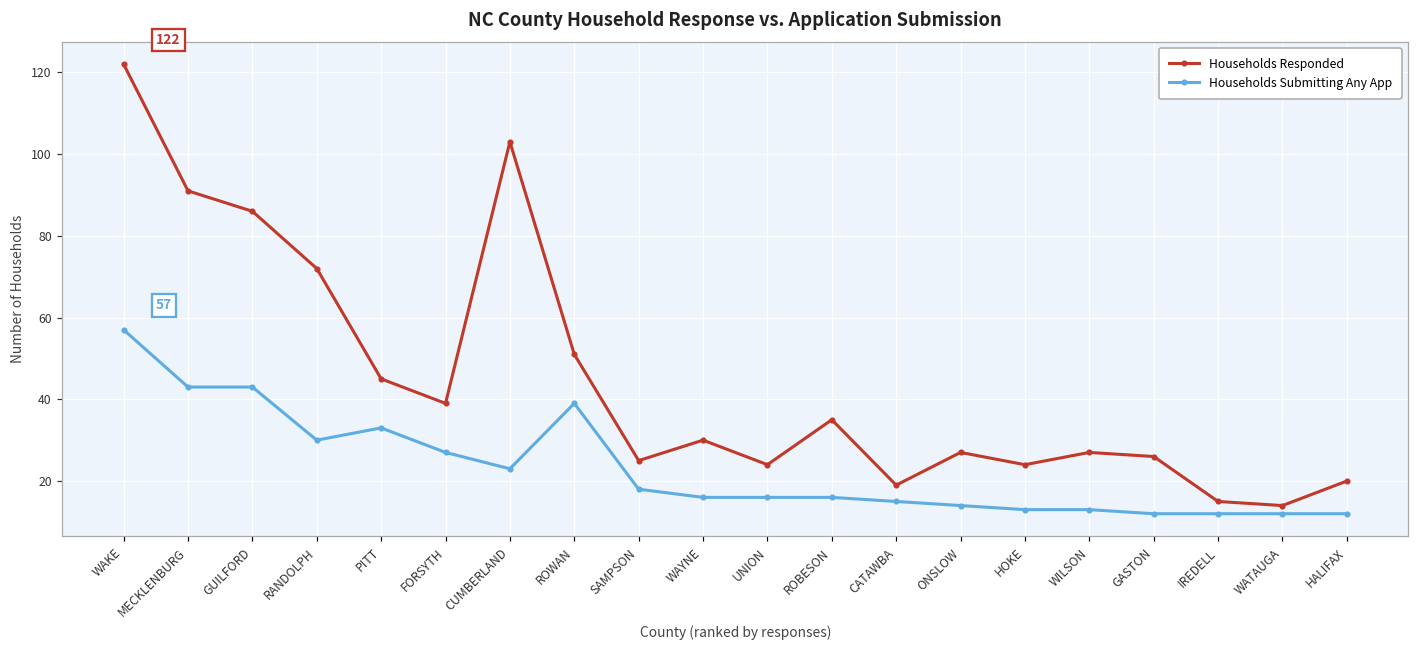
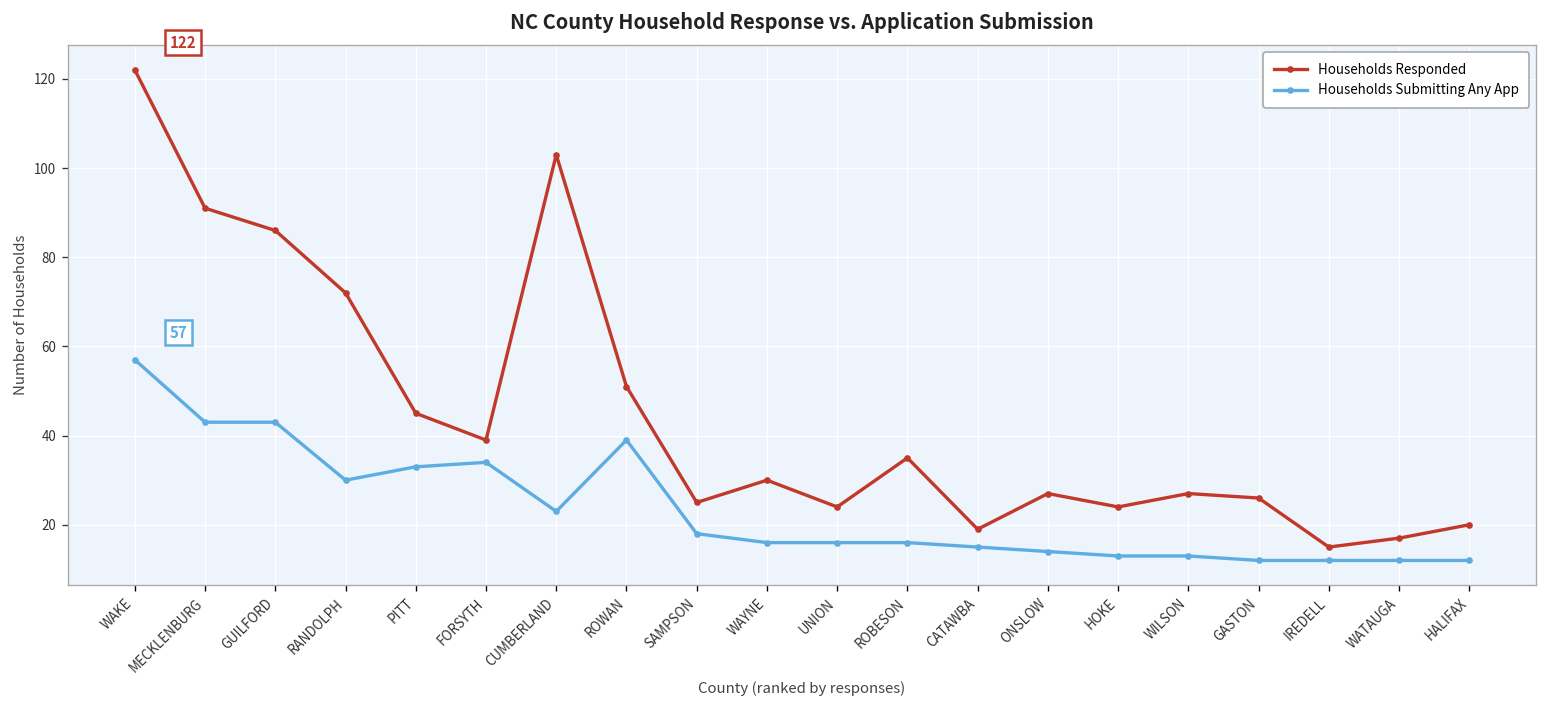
  {
    "Households Responded": {
      "WAKE": 122,
      "MECKLENBURG": 91,
      "GUILFORD": 86,
      "RANDOLPH": 72,
      "PITT": 45,
      "FORSYTH": 39,
      "CUMBERLAND": 103,
      "ROWAN": 51,
      "SAMPSON": 25,
      "WAYNE": 30,
      "UNION": 24,
      "ROBESON": 35,
      "CATAWBA": 19,
      "ONSLOW": 27,
      "HOKE": 24,
      "WILSON": 27,
      "GASTON": 26,
      "IREDELL": 15,
-     "WATAUGA": 14,
+     "WATAUGA": 17,
      "HALIFAX": 20
    },
    "Households Submitting Any App": {
      "WAKE": 57,
      "MECKLENBURG": 43,
      "GUILFORD": 43,
      "RANDOLPH": 30,
      "PITT": 33,
-     "FORSYTH": 27,
+     "FORSYTH": 34,
      "CUMBERLAND": 23,
      "ROWAN": 39,
      "SAMPSON": 18,
      "WAYNE": 16,
      "UNION": 16,
      "ROBESON": 16,
      "CATAWBA": 15,
      "ONSLOW": 14,
      "HOKE": 13,
      "WILSON": 13,
      "GASTON": 12,
      "IREDELL": 12,
      "WATAUGA": 12,
      "HALIFAX": 12
    }
  }
